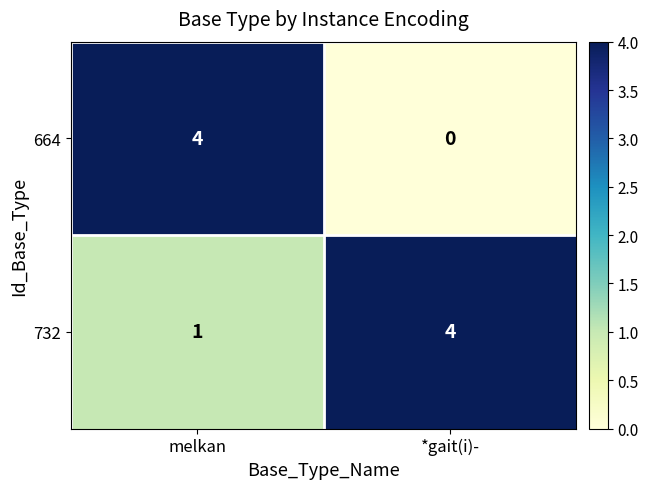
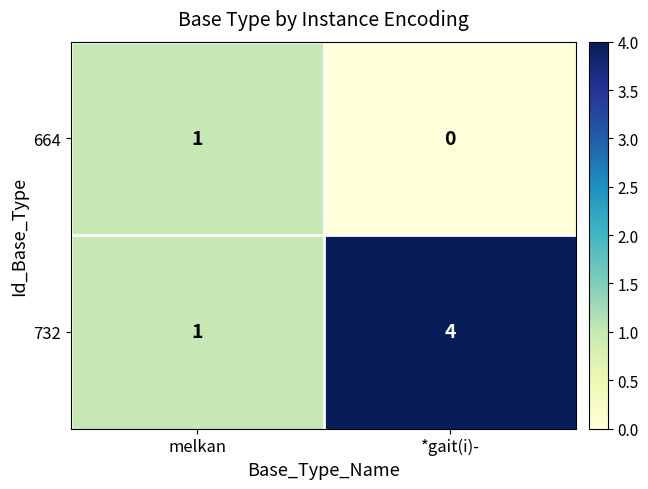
  {
    "664": {
-     "melkan": 4,
+     "melkan": 1,
      "*gait(i)-": 0
    },
    "732": {
      "melkan": 1,
      "*gait(i)-": 4
    }
  }
